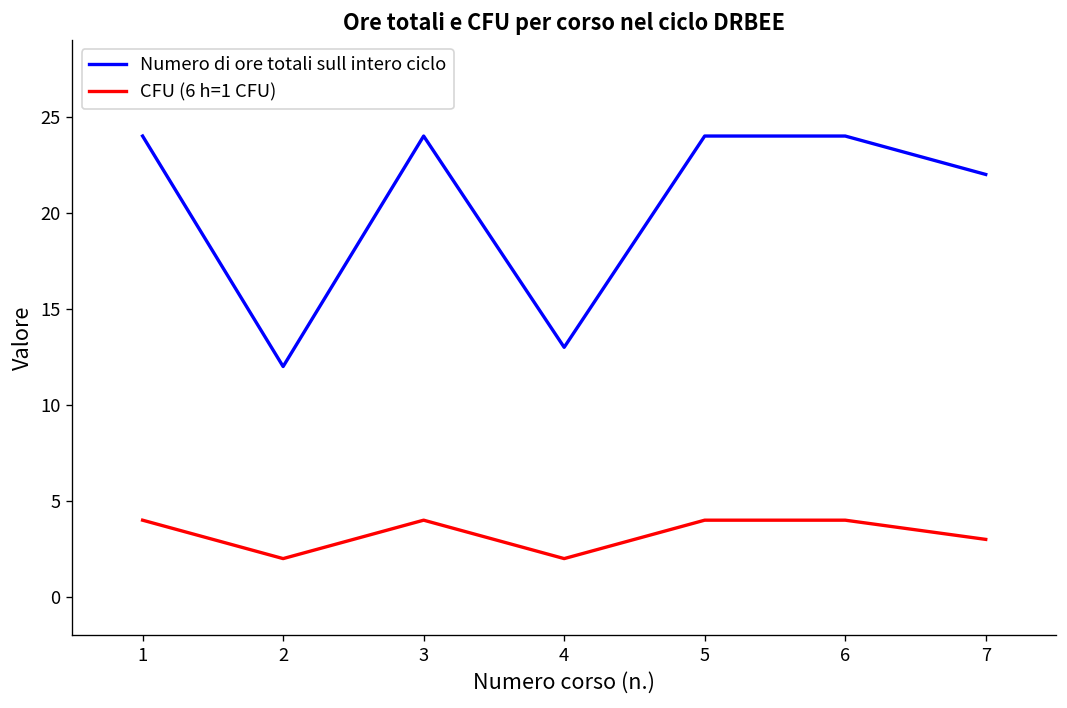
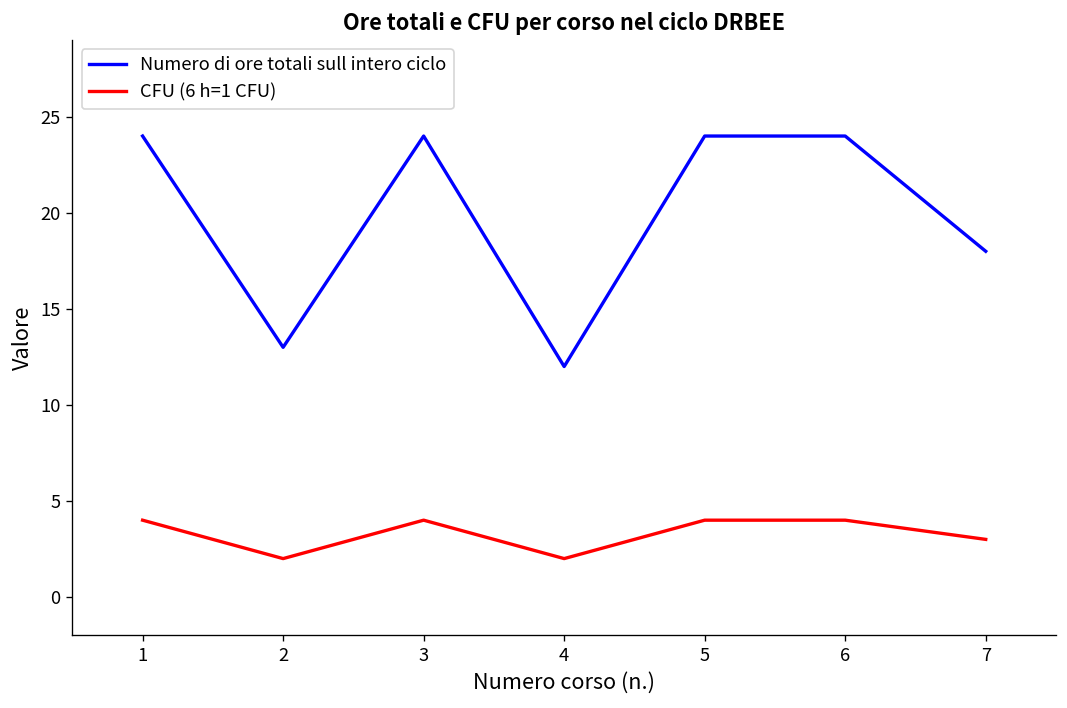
  {
    "Numero di ore totali sull intero ciclo": {
      "1": 24,
-     "2": 12,
+     "2": 13,
      "3": 24,
-     "4": 13,
+     "4": 12,
      "5": 24,
      "6": 24,
-     "7": 22
+     "7": 18
    },
    "CFU (6 h=1 CFU)": {
      "1": 4,
      "2": 2,
      "3": 4,
      "4": 2,
      "5": 4,
      "6": 4,
      "7": 3
    }
  }
